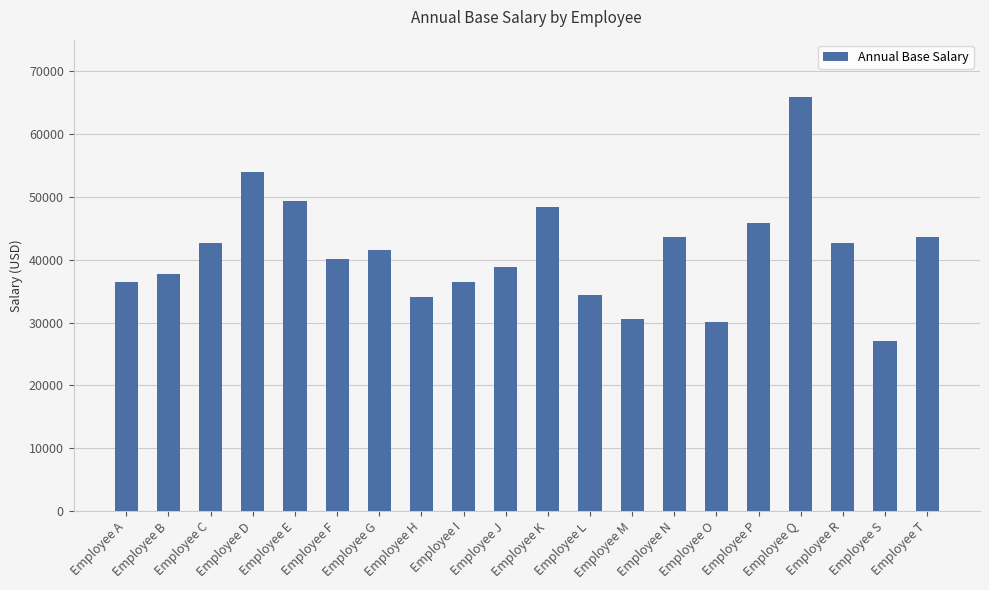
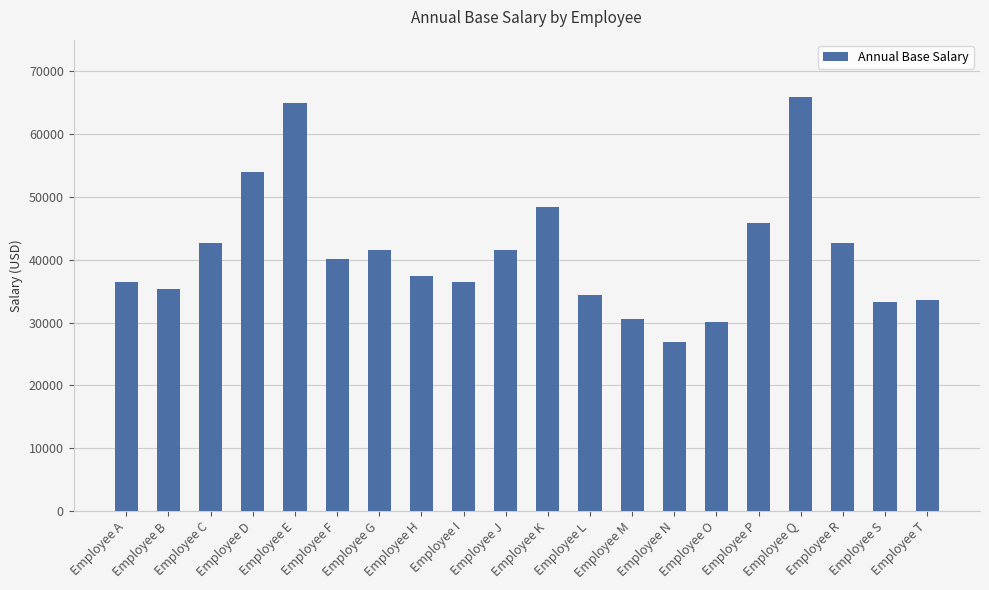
  {
    "Employee A": 36000,
-   "Employee B": 38000,
+   "Employee B": 35000,
    "Employee C": 43000,
    "Employee D": 54000,
-   "Employee E": 49000,
+   "Employee E": 65000,
    "Employee F": 40000,
    "Employee G": 42000,
-   "Employee H": 34000,
+   "Employee H": 37000,
    "Employee I": 36000,
-   "Employee J": 39000,
+   "Employee J": 42000,
    "Employee K": 48000,
    "Employee L": 34000,
    "Employee M": 31000,
-   "Employee N": 44000,
+   "Employee N": 27000,
    "Employee O": 30000,
    "Employee P": 46000,
    "Employee Q": 66000,
    "Employee R": 43000,
-   "Employee S": 27000,
-   "Employee T": 44000
+   "Employee S": 33000,
+   "Employee T": 34000
  }
